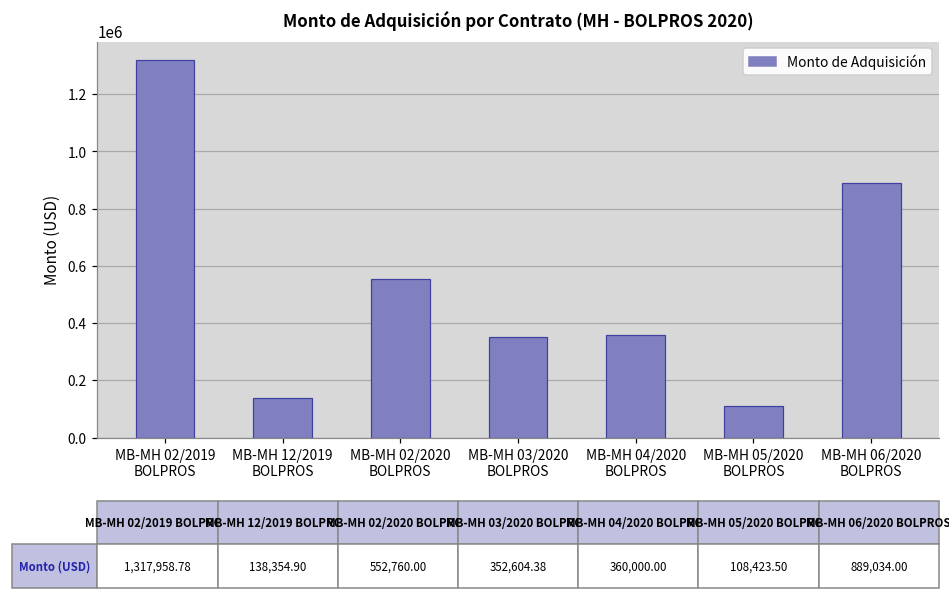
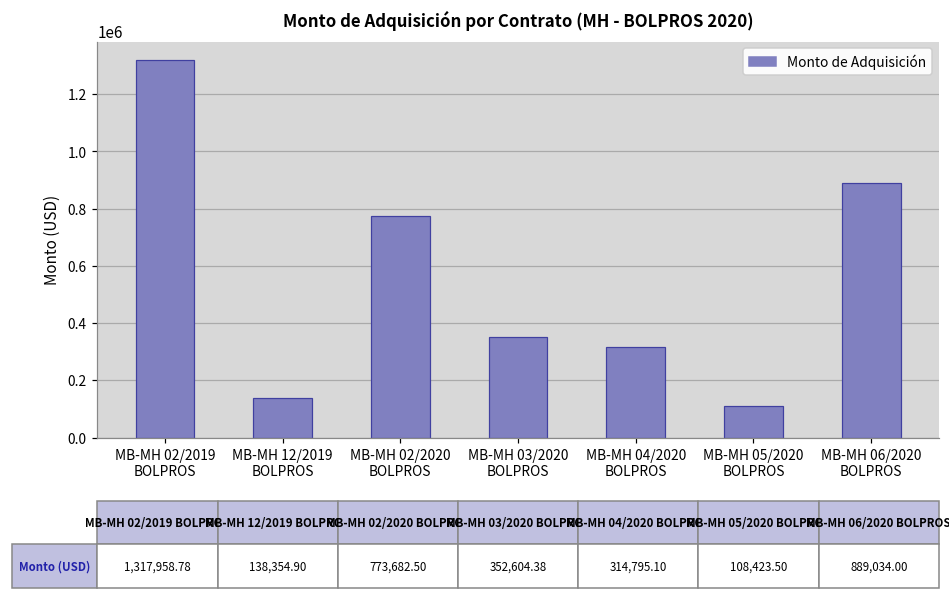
  {
-   "MB-MH 02/2020 BOLPROS": "552,760.00",
-   "MB-MH 04/2020 BOLPROS": "360,000.00"
+   "MB-MH 02/2020 BOLPROS": "773,682.50",
+   "MB-MH 04/2020 BOLPROS": "314,795.10"
  }
